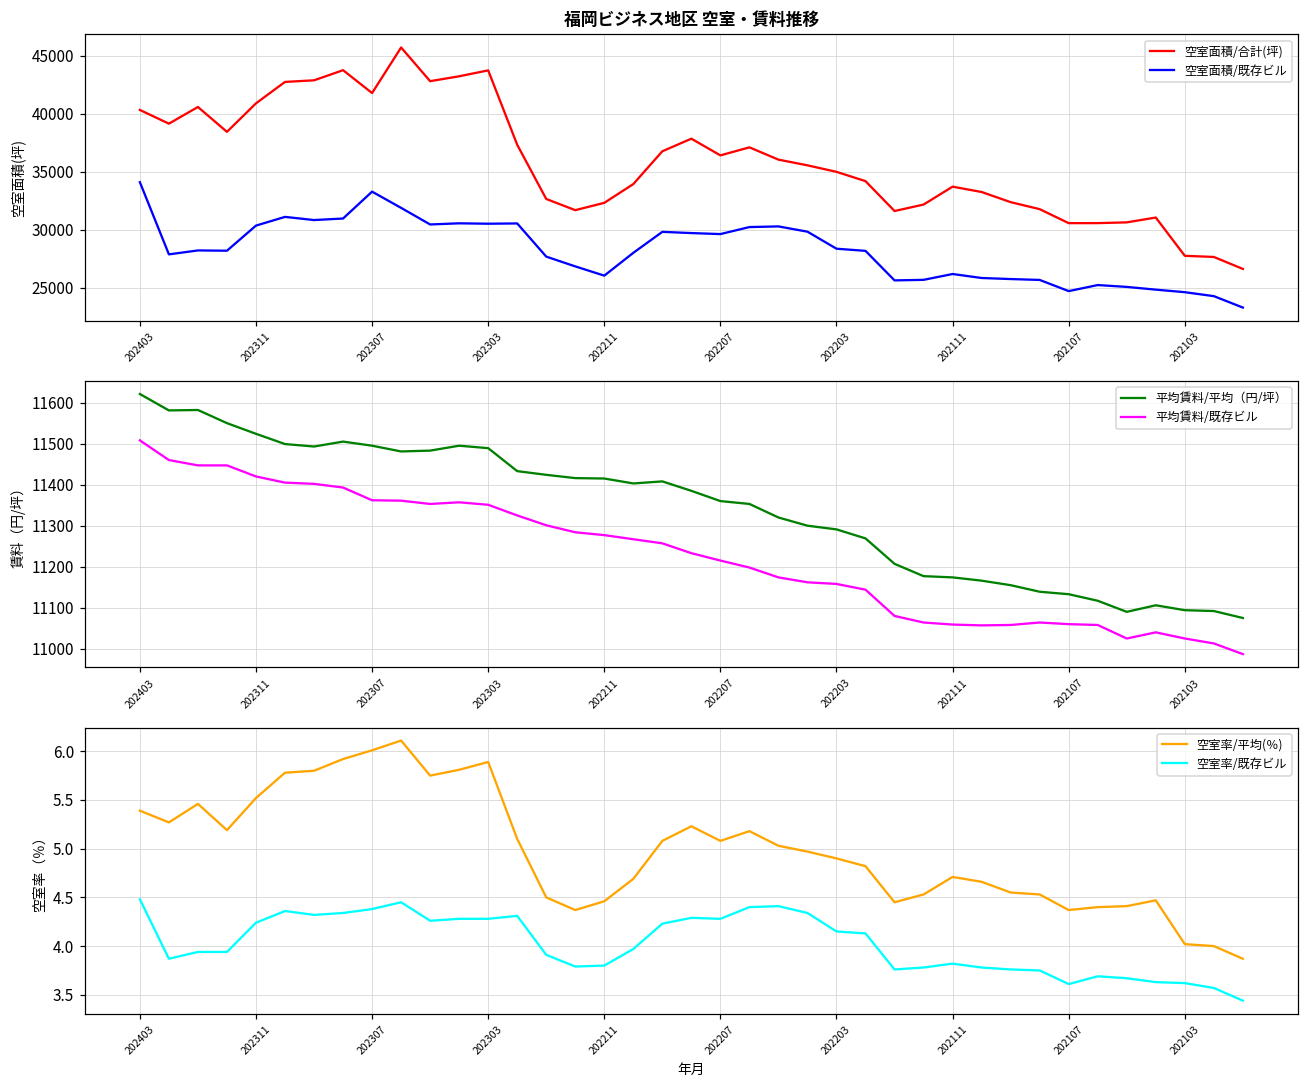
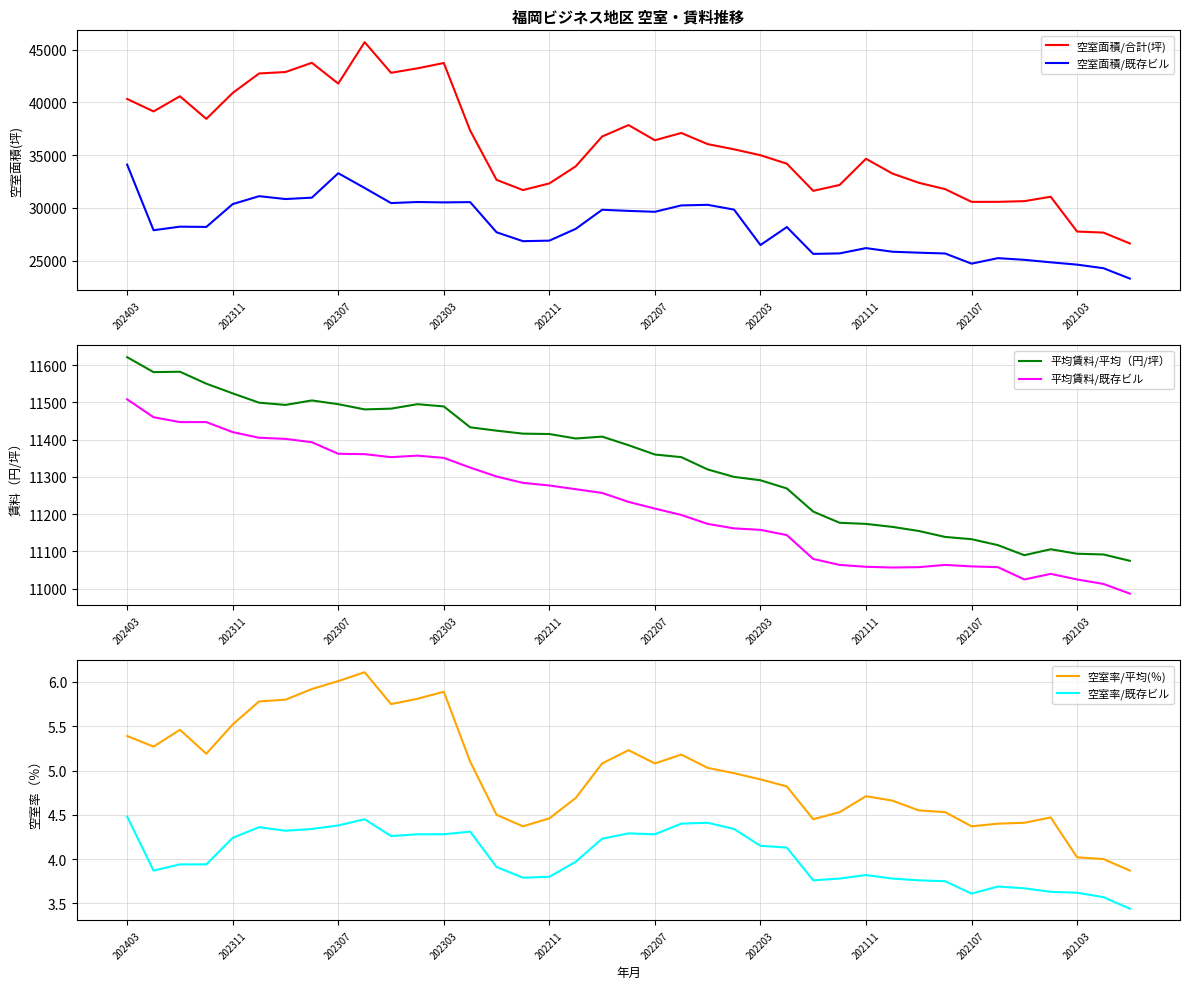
  {
    "福岡ビジネス地区 空室・賃料推移": {
      "空室面積/合計(坪)": {
        "202403": 40300,
        "202311": 40900,
        "202307": 41800,
        "202303": 43700,
        "202211": 32300,
        "202207": 36400,
        "202203": 35000,
-       "202111": 33700,
+       "202111": 34700,
        "202107": 30600,
        "202103": 27800
      },
      "空室面積/既存ビル": {
        "202403": 34100,
        "202311": 30400,
        "202307": 33300,
        "202303": 30500,
-       "202211": 26100,
+       "202211": 26900,
        "202207": 29600,
-       "202203": 28400,
+       "202203": 26500,
        "202111": 26200,
        "202107": 24700,
        "202103": 24600
      }
    }
  }
